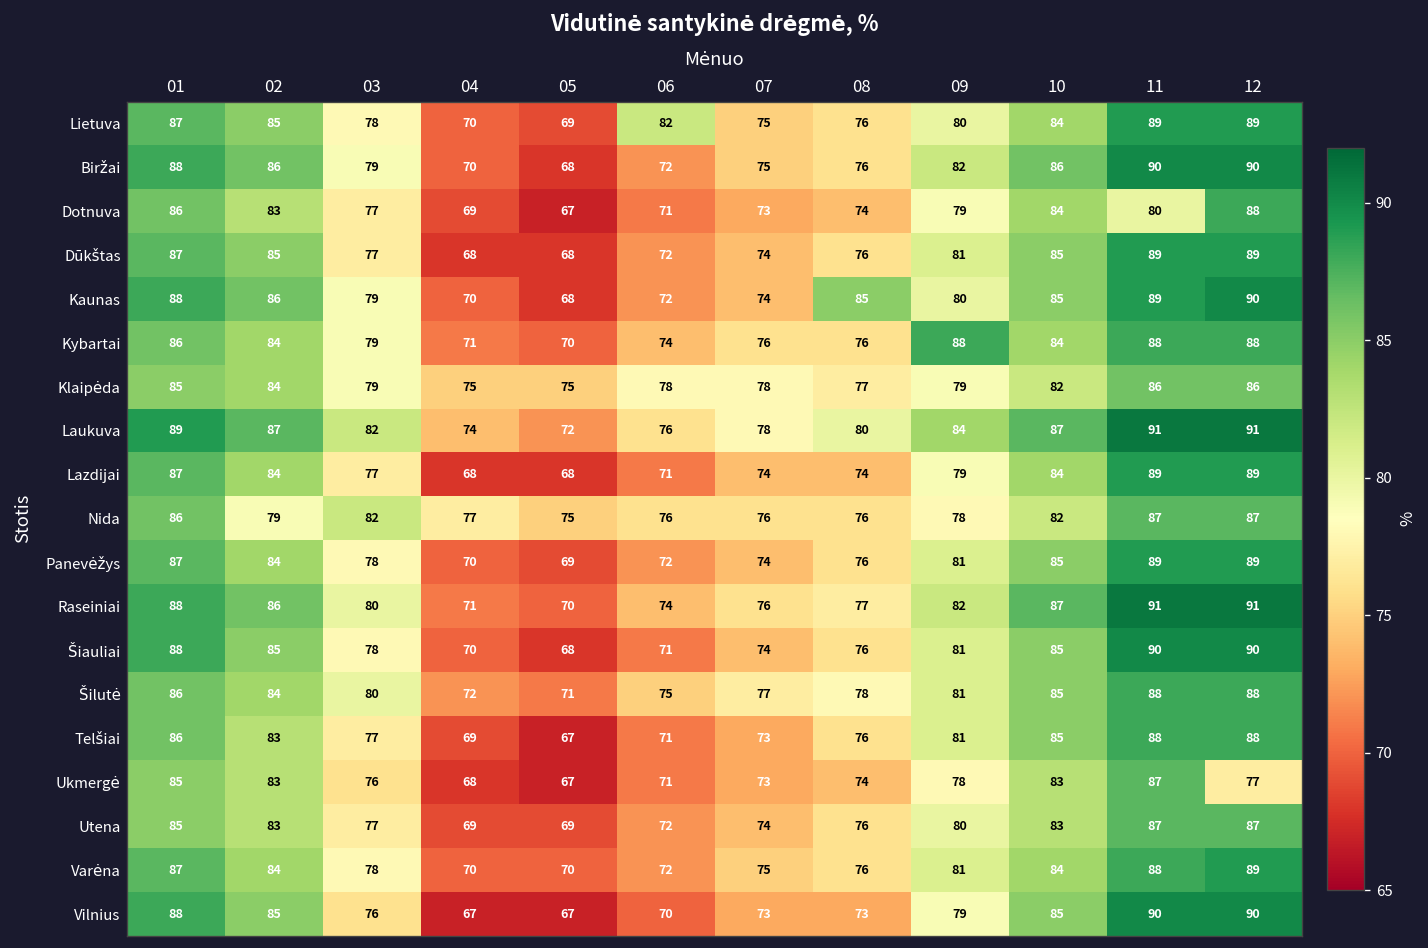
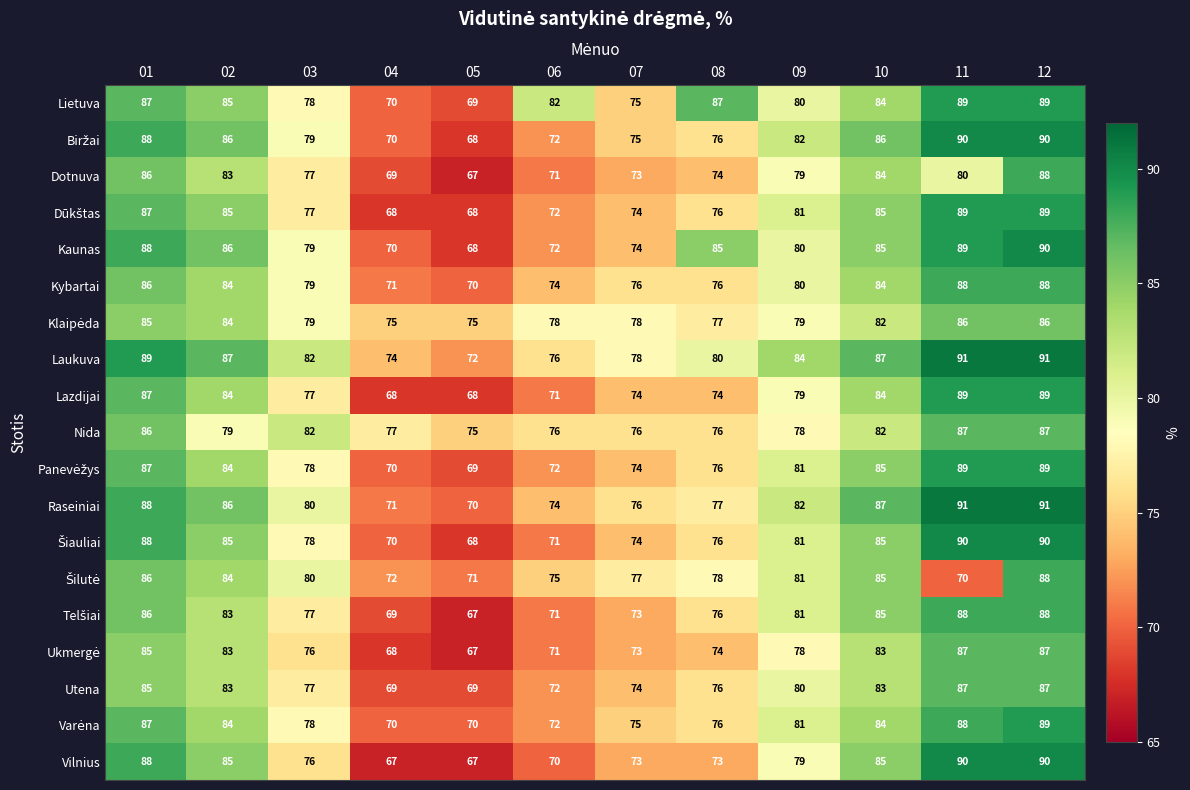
  {
    "Lietuva": {
      "01": 87,
      "02": 85,
      "03": 78,
      "04": 70,
      "05": 69,
      "06": 82,
      "07": 75,
-     "08": 76,
+     "08": 87,
      "09": 80,
      "10": 84,
      "11": 89,
      "12": 89
    },
    "Kybartai": {
      "01": 86,
      "02": 84,
      "03": 79,
      "04": 71,
      "05": 70,
      "06": 74,
      "07": 76,
      "08": 76,
-     "09": 88,
+     "09": 80,
      "10": 84,
      "11": 88,
      "12": 88
    },
    "Šilutė": {
      "01": 86,
      "02": 84,
      "03": 80,
      "04": 72,
      "05": 71,
      "06": 75,
      "07": 77,
      "08": 78,
      "09": 81,
      "10": 85,
-     "11": 88,
+     "11": 70,
      "12": 88
    },
    "Ukmergė": {
      "01": 85,
      "02": 83,
      "03": 76,
      "04": 68,
      "05": 67,
      "06": 71,
      "07": 73,
      "08": 74,
      "09": 78,
      "10": 83,
      "11": 87,
-     "12": 77
+     "12": 87
    }
  }
